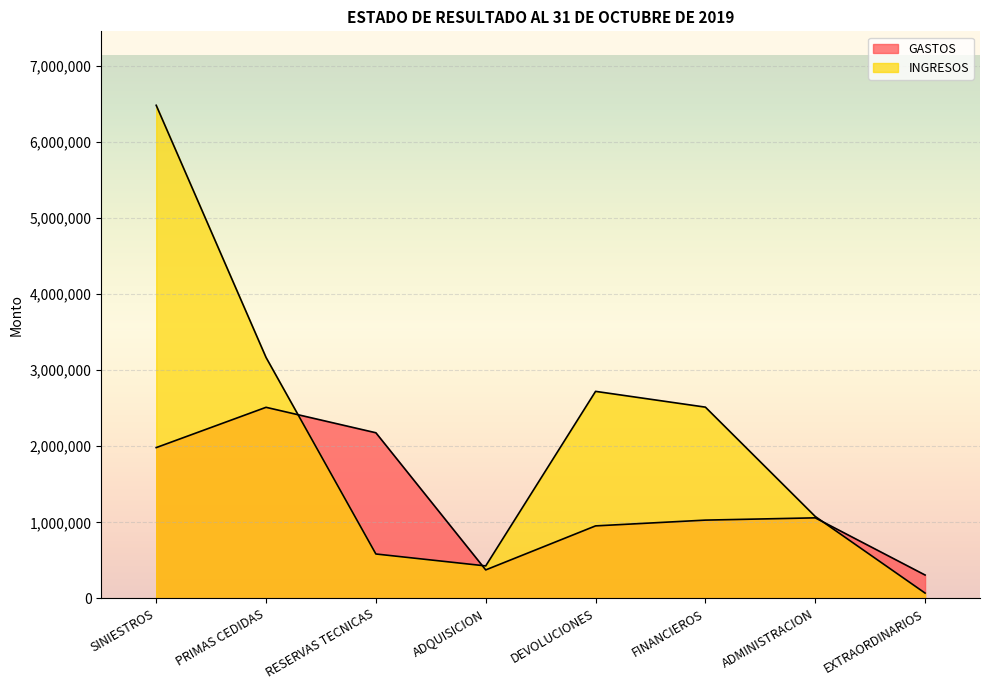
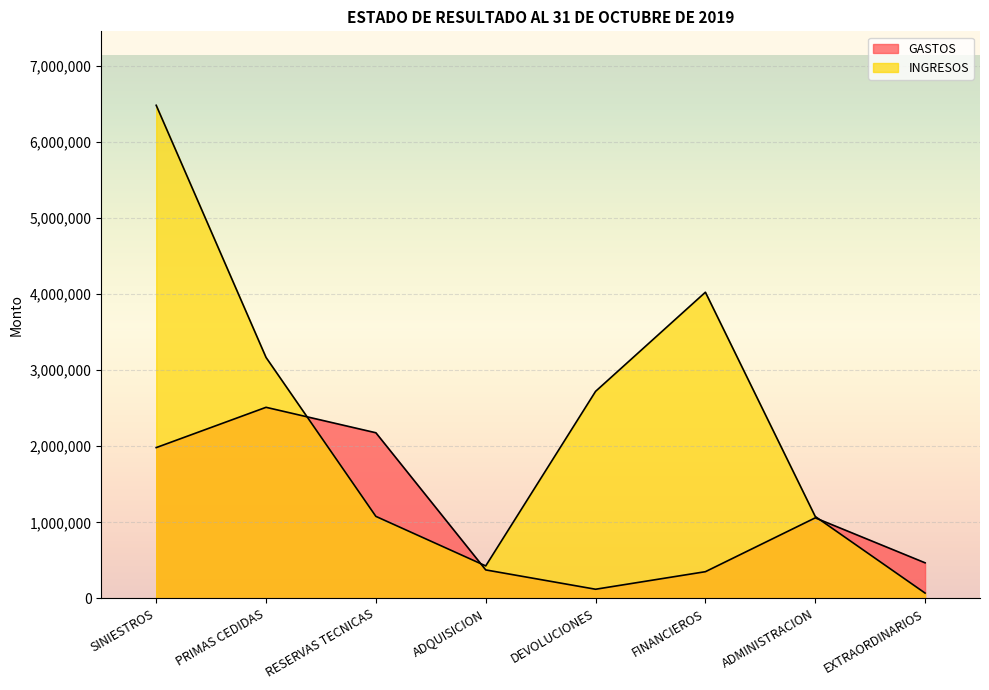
  {
    "GASTOS": {
      "SINIESTROS": "2,000,000",
      "PRIMAS CEDIDAS": "2,500,000",
      "RESERVAS TECNICAS": "2,200,000",
      "ADQUISICION": "400,000",
-     "DEVOLUCIONES": "1,000,000",
-     "FINANCIEROS": "1,000,000",
-     "EXTRAORDINARIOS": "300,000"
+     "DEVOLUCIONES": "100,000",
+     "FINANCIEROS": "400,000",
+     "EXTRAORDINARIOS": "500,000"
    },
    "INGRESOS": {
      "SINIESTROS": "6,500,000",
      "PRIMAS CEDIDAS": "3,200,000",
-     "RESERVAS TECNICAS": "600,000",
+     "RESERVAS TECNICAS": "1,100,000",
      "ADQUISICION": "400,000",
      "DEVOLUCIONES": "2,700,000",
-     "FINANCIEROS": "2,500,000",
+     "FINANCIEROS": "4,000,000",
      "EXTRAORDINARIOS": "100,000"
    }
  }
